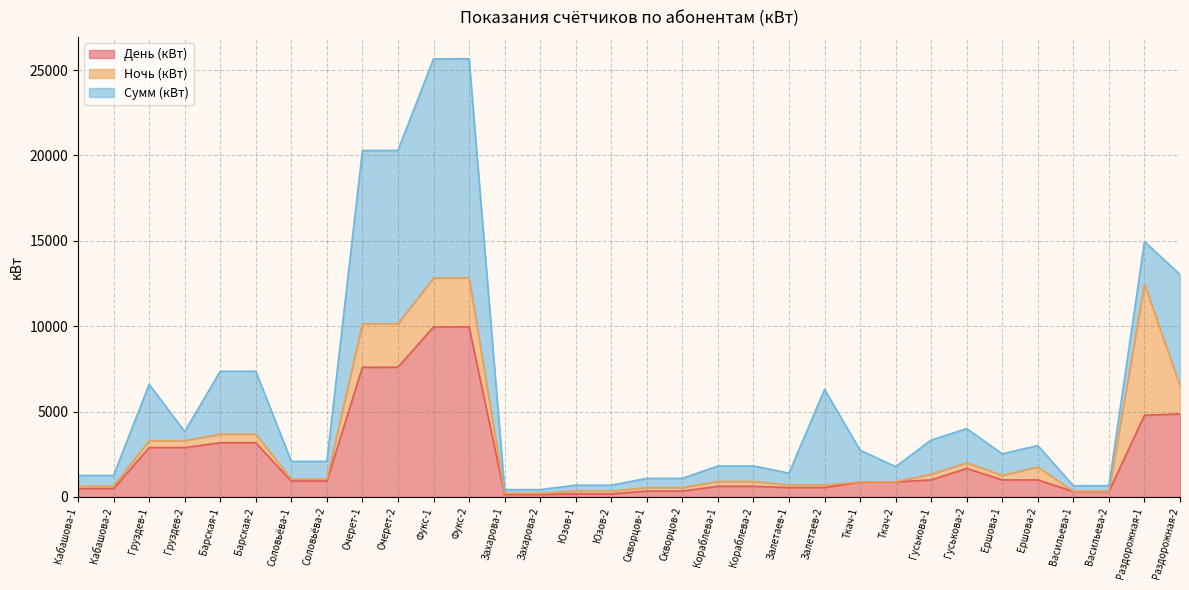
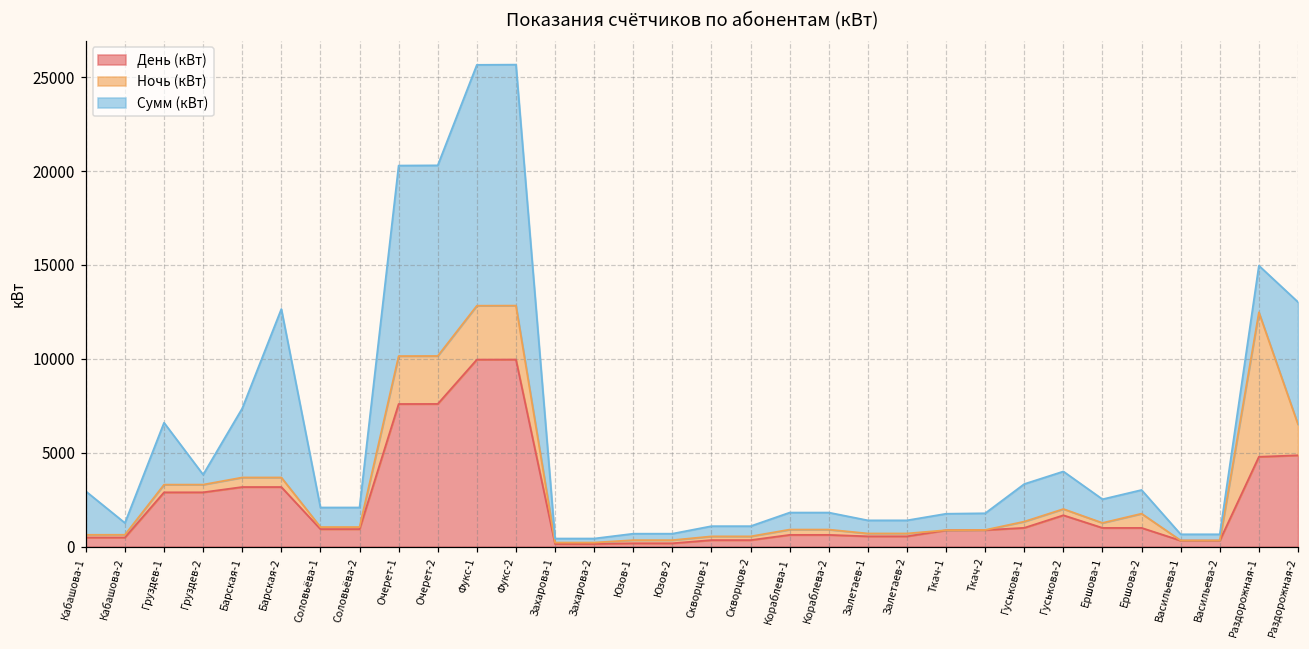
  {
    "День (кВт)": {
      "Груздев-1": 2900,
      "Груздев-2": 2900,
      "Барская-1": 3200,
      "Барская-2": 3200,
      "Очерет-1": 7600,
      "Очерет-2": 7600,
      "Фукс-1": 10000,
      "Фукс-2": 10000,
      "Юзов-1": 200,
      "Юзов-2": 200,
      "Скворцов-1": 300,
      "Скворцов-2": 300,
      "Кораблева-1": 600,
      "Кораблева-2": 600,
      "Залетаев-1": 500,
      "Залетаев-2": 500,
      "Гуськова-1": 1000,
      "Гуськова-2": 1700,
      "Ершова-1": 1000,
      "Ершова-2": 1000,
      "Раздорожная-1": 4800,
      "Раздорожная-2": 4900
    },
    "Ночь (кВт)": {
      "Груздев-1": 400,
      "Груздев-2": 400,
      "Барская-1": 500,
      "Барская-2": 500,
      "Очерет-1": 2600,
      "Очерет-2": 2600,
      "Фукс-1": 2900,
      "Фукс-2": 2900,
      "Юзов-1": 200,
      "Юзов-2": 200,
      "Скворцов-1": 200,
      "Скворцов-2": 200,
      "Кораблева-1": 300,
      "Кораблева-2": 300,
      "Залетаев-1": 200,
      "Залетаев-2": 200,
      "Гуськова-1": 300,
      "Гуськова-2": 300,
      "Ершова-1": 300,
      "Ершова-2": 800,
      "Раздорожная-1": 7700,
      "Раздорожная-2": 1600
    },
    "Сумм (кВт)": {
-     "Кабашова-1": 600,
+     "Кабашова-1": 2300,
      "Кабашова-2": 600,
      "Груздев-1": 3300,
      "Груздев-2": 500,
      "Барская-1": 3700,
-     "Барская-2": 3700,
+     "Барская-2": 9000,
      "Соловьёва-1": 1000,
      "Соловьёва-2": 1000,
      "Очерет-1": 10100,
      "Очерет-2": 10100,
      "Фукс-1": 12800,
      "Фукс-2": 12800,
      "Захарова-1": 200,
      "Захарова-2": 200,
      "Юзов-1": 300,
      "Юзов-2": 300,
      "Скворцов-1": 500,
      "Скворцов-2": 500,
      "Кораблева-1": 900,
      "Кораблева-2": 900,
      "Залетаев-1": 700,
-     "Залетаев-2": 5600,
-     "Ткач-1": 1900,
+     "Залетаев-2": 700,
+     "Ткач-1": 900,
      "Ткач-2": 900,
      "Гуськова-1": 2000,
      "Гуськова-2": 2000,
      "Ершова-1": 1300,
      "Ершова-2": 1300,
      "Васильева-1": 300,
      "Васильева-2": 300,
      "Раздорожная-1": 2500,
      "Раздорожная-2": 6500
    }
  }
